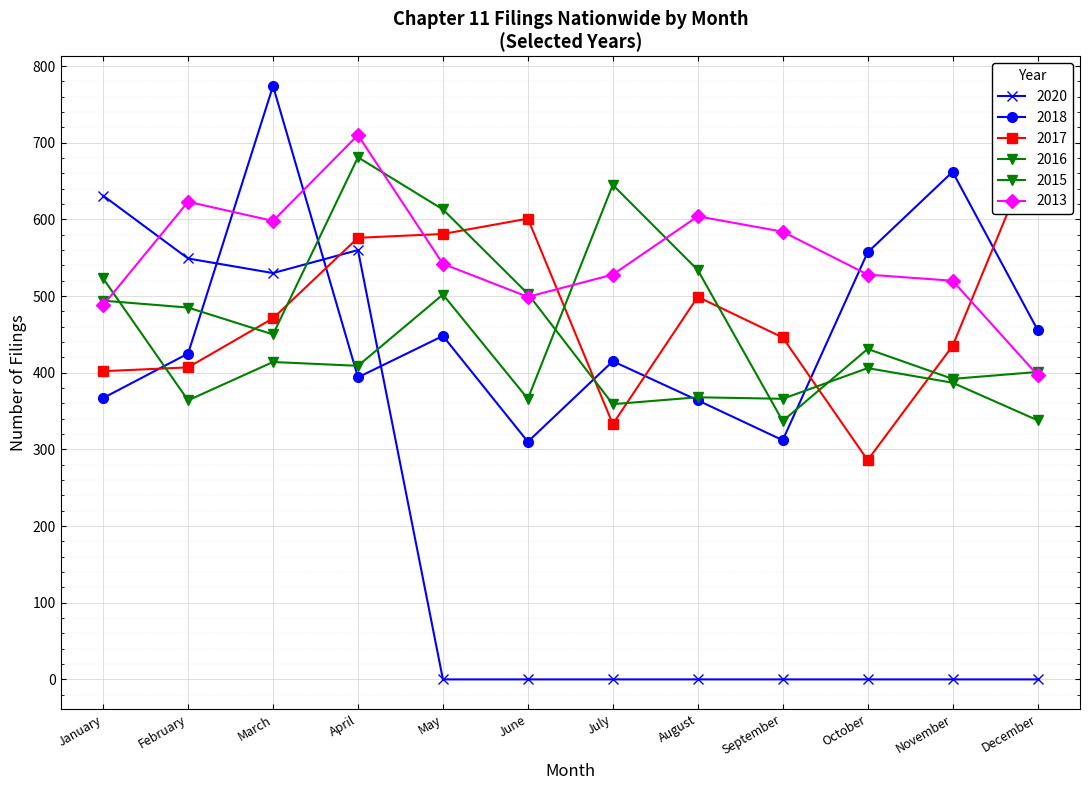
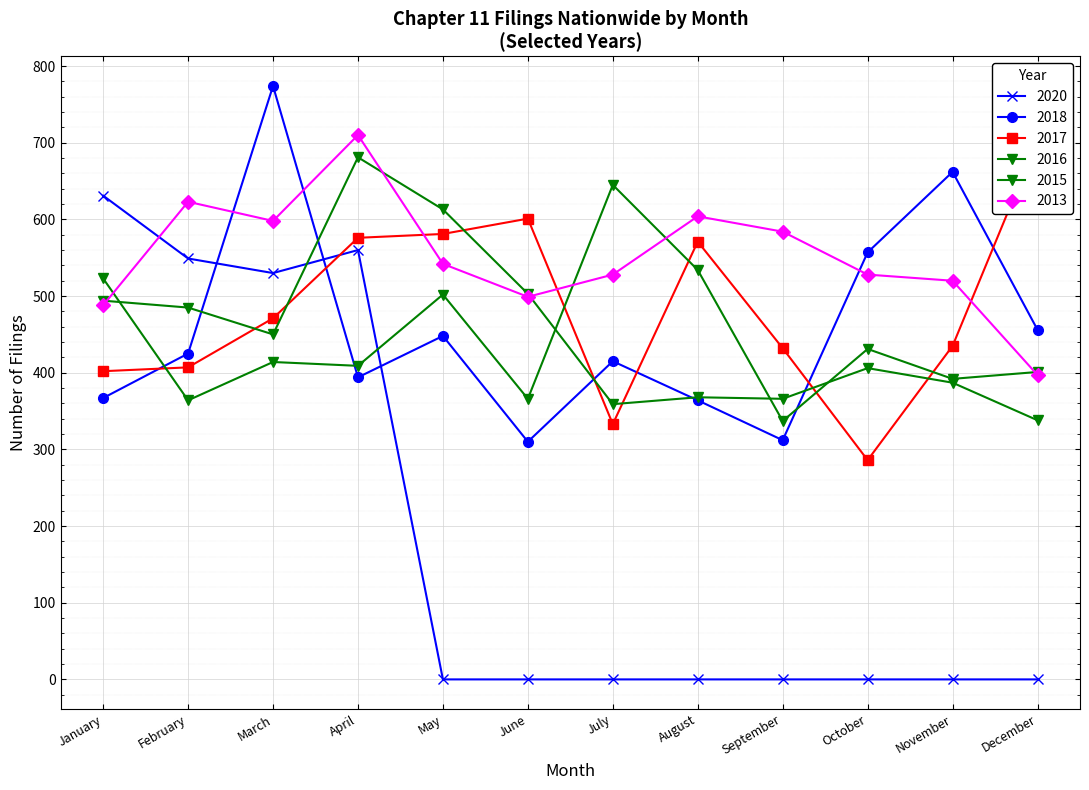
  {
    "2017": {
      "January": 400,
      "February": 410,
      "March": 470,
      "April": 580,
      "May": 580,
      "June": 600,
      "July": 330,
-     "August": 500,
-     "September": 450,
+     "August": 570,
+     "September": 430,
      "October": 290,
      "November": 440
    },
    "2013": {
      "January": 490,
      "February": 620,
      "March": 600,
      "April": 710,
      "May": 540,
      "June": 500,
      "July": 530,
      "August": 600,
      "September": 580,
      "October": 530,
      "November": 520,
      "December": 400
    }
  }
